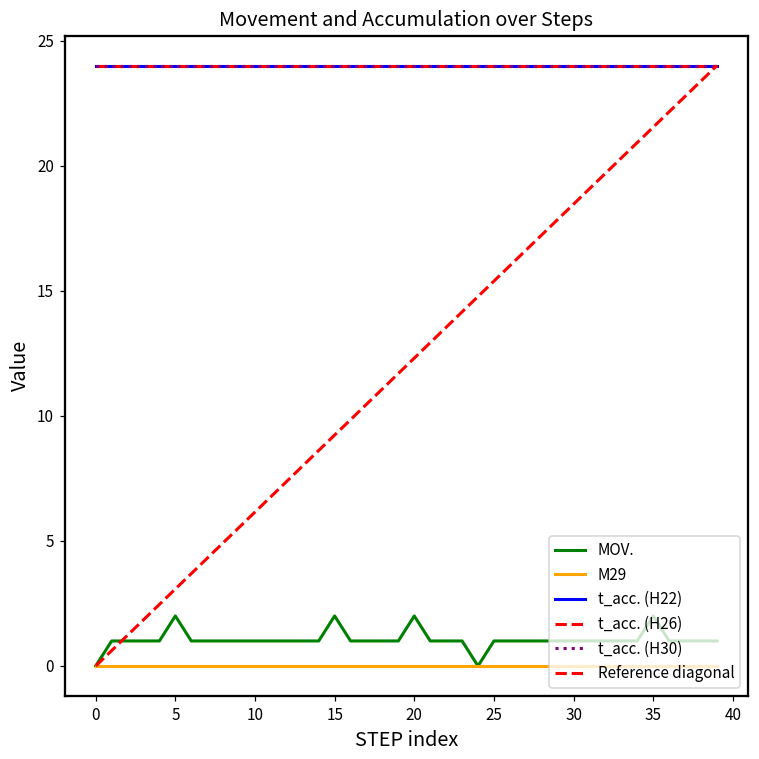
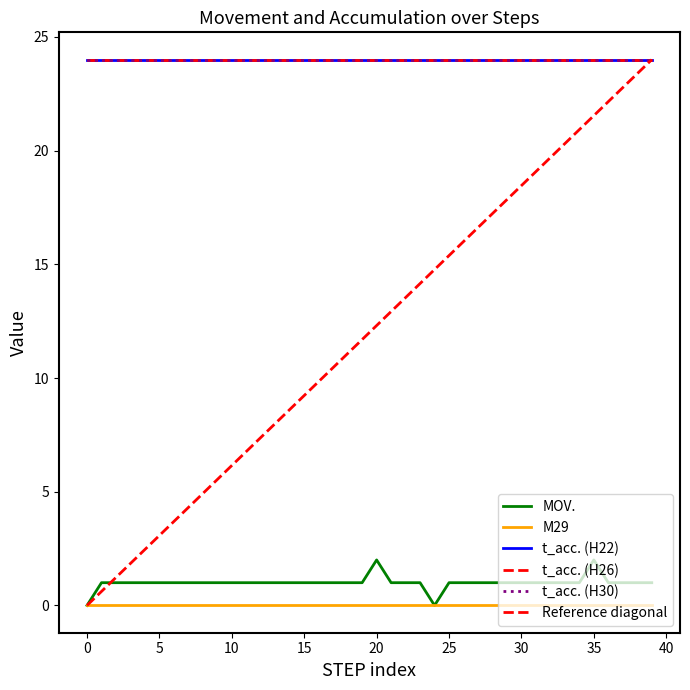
  {
    "MOV.": {
-     "5": 2,
+     "5": 1,
      "10": 1,
-     "15": 2,
+     "15": 1,
      "20": 2,
      "25": 1
    },
    "M29": {
      "5": 0,
      "10": 0,
      "15": 0,
      "20": 0,
      "25": 0
    },
    "t_acc. (H30)": {
      "0": 24,
      "5": 24,
      "10": 24,
      "15": 24,
      "20": 24,
      "25": 24,
      "30": 24,
      "35": 24
    }
  }
